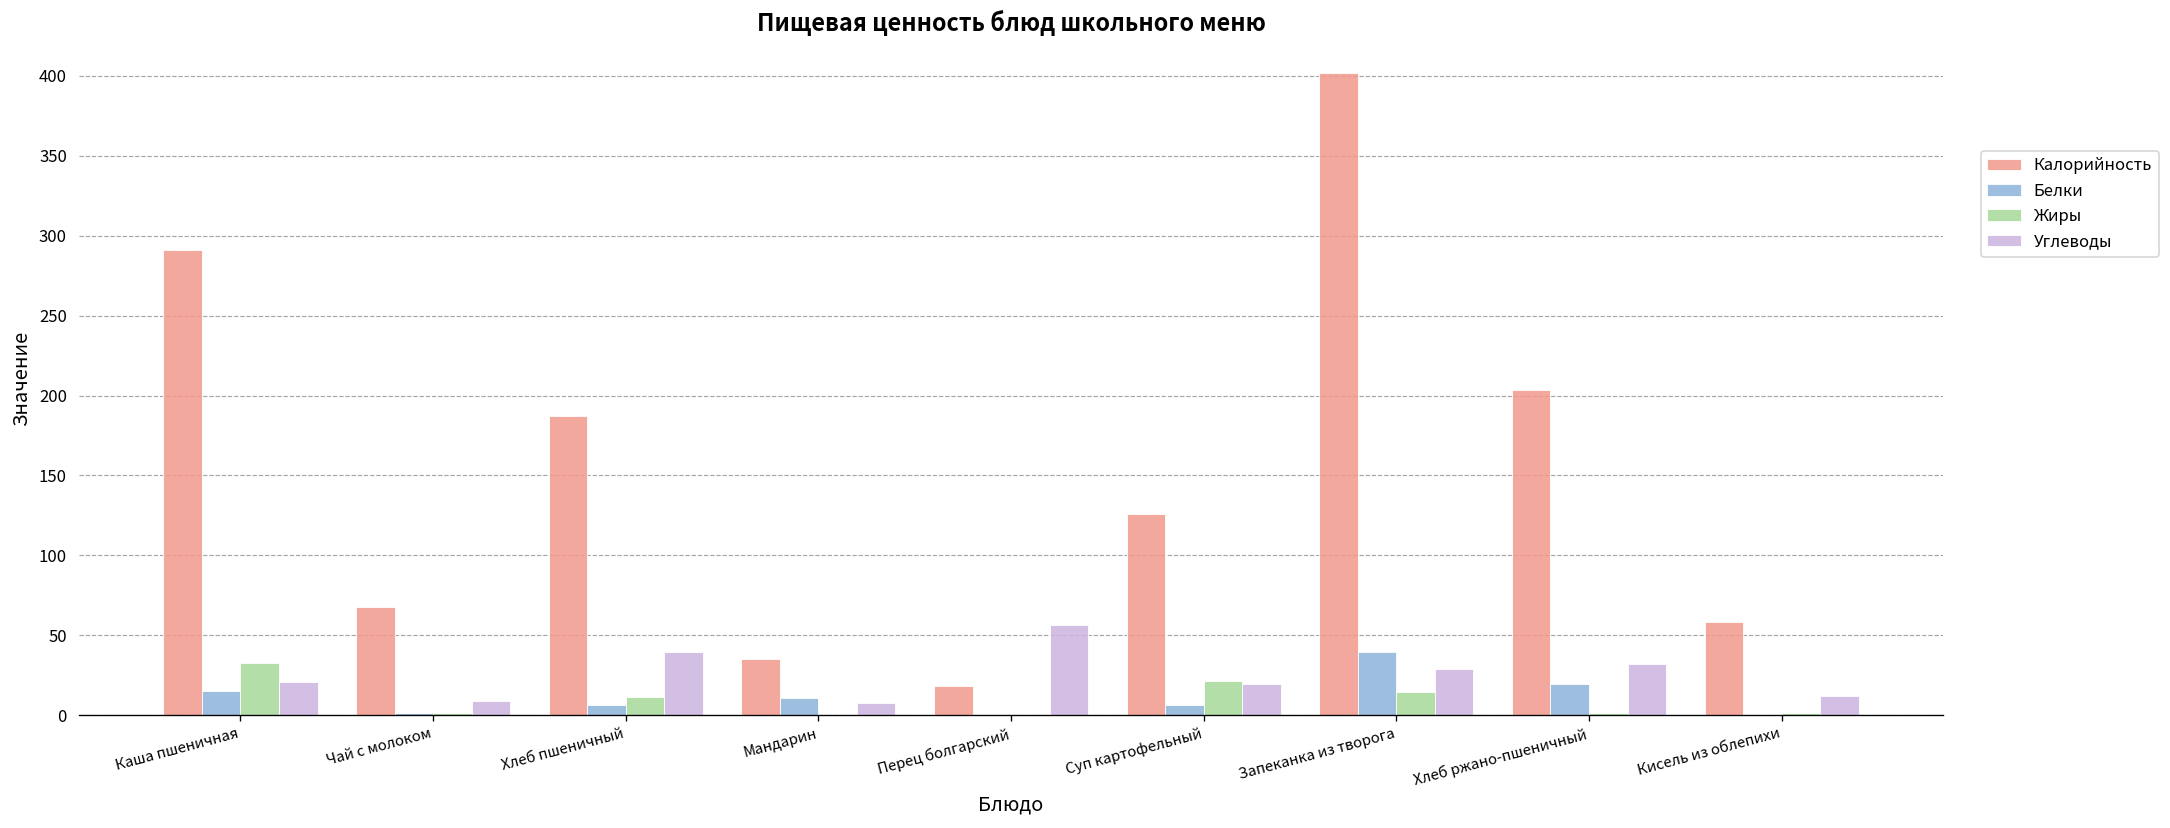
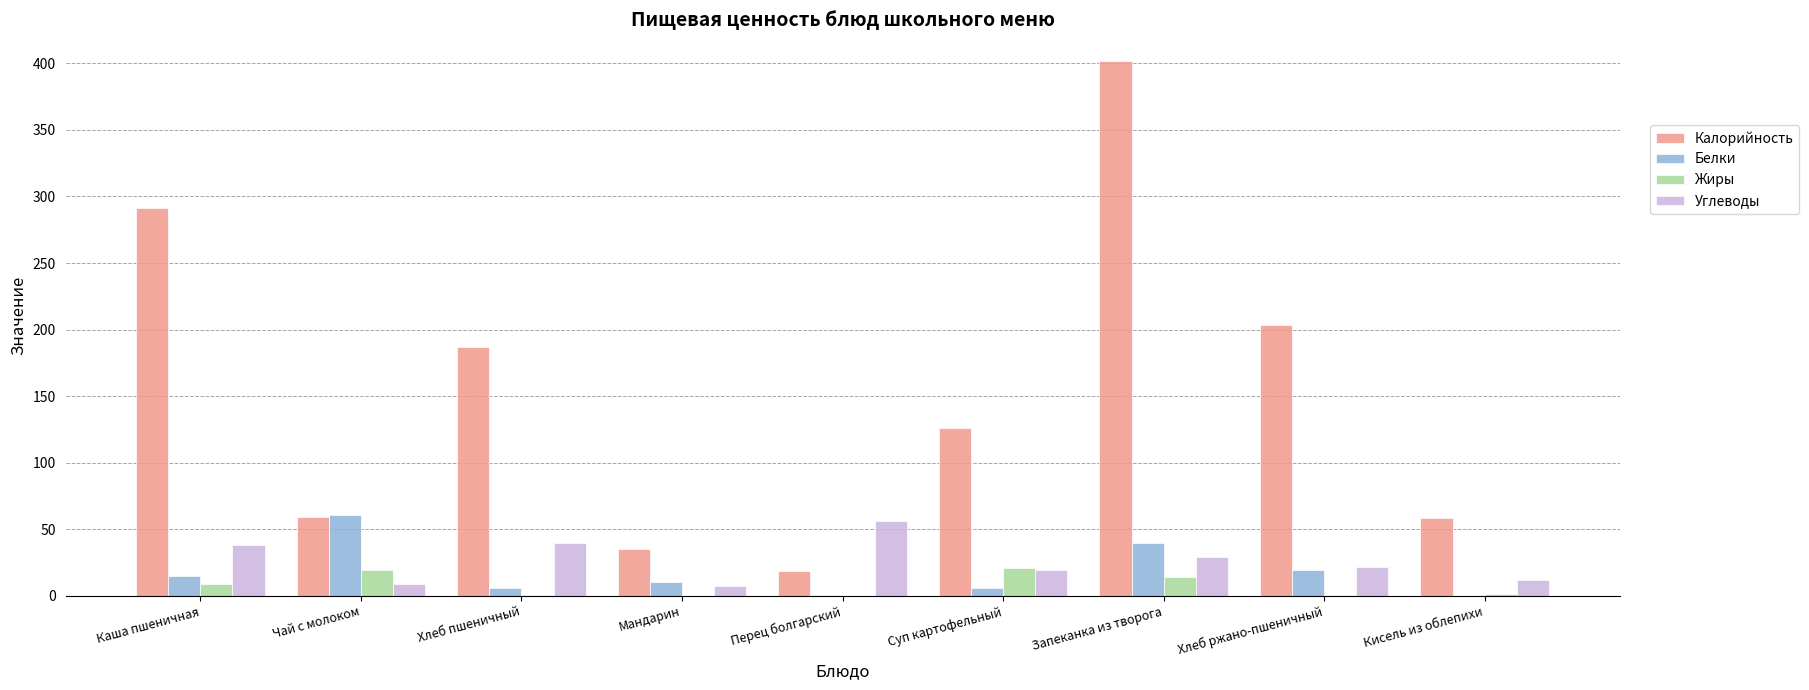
  {
    "Калорийность": {
      "Каша пшеничная": 291,
-     "Чай с молоком": 67,
+     "Чай с молоком": 60,
      "Хлеб пшеничный": 187,
      "Мандарин": 35,
      "Перец болгарский": 18,
      "Суп картофельный": 126,
      "Запеканка из творога": 402,
      "Хлеб ржано-пшеничный": 204,
      "Кисель из облепихи": 58
    },
    "Белки": {
      "Каша пшеничная": 15,
-     "Чай с молоком": 2,
+     "Чай с молоком": 61,
      "Хлеб пшеничный": 6,
      "Мандарин": 10,
      "Суп картофельный": 6,
      "Запеканка из творога": 40,
      "Хлеб ржано-пшеничный": 19
    },
    "Жиры": {
-     "Каша пшеничная": 32,
-     "Чай с молоком": 1,
-     "Хлеб пшеничный": 12,
+     "Каша пшеничная": 9,
+     "Чай с молоком": 19,
+     "Хлеб пшеничный": 1,
      "Суп картофельный": 21,
      "Запеканка из творога": 14
    },
    "Углеводы": {
-     "Каша пшеничная": 21,
+     "Каша пшеничная": 39,
      "Чай с молоком": 9,
      "Хлеб пшеничный": 39,
      "Мандарин": 8,
      "Перец болгарский": 56,
      "Суп картофельный": 19,
      "Запеканка из творога": 29,
-     "Хлеб ржано-пшеничный": 32,
+     "Хлеб ржано-пшеничный": 22,
      "Кисель из облепихи": 12
    }
  }
